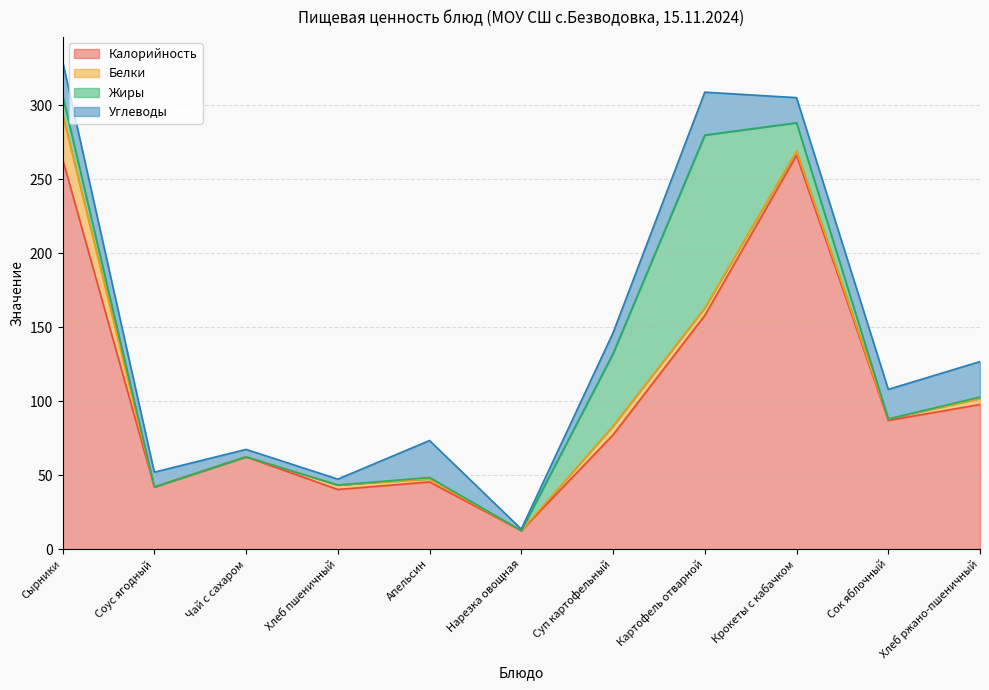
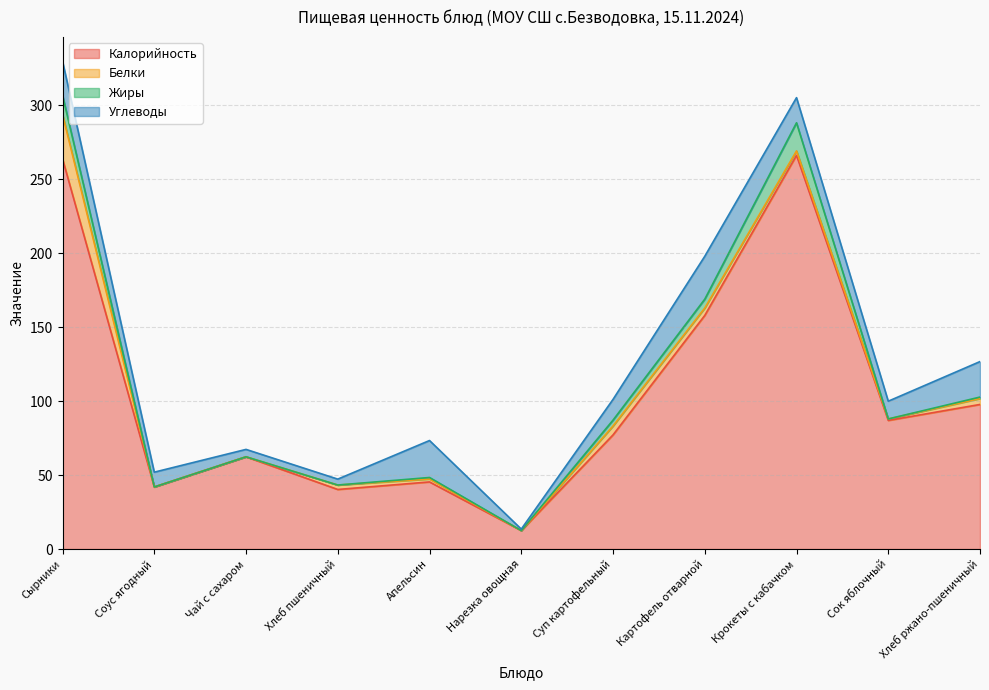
  {
    "Калорийность": {
      "Сырники": 264,
      "Хлеб пшеничный": 40,
      "Апельсин": 45,
      "Суп картофельный": 77,
      "Картофель отварной": 158,
      "Крокеты с кабачком": 266,
      "Хлеб ржано-пшеничный": 98
    },
    "Белки": {
      "Сырники": 30,
      "Суп картофельный": 6,
      "Картофель отварной": 5,
      "Крокеты с кабачком": 3
    },
    "Жиры": {
      "Сырники": 13,
-     "Суп картофельный": 49,
-     "Картофель отварной": 117,
+     "Суп картофельный": 4,
+     "Картофель отварной": 6,
      "Крокеты с кабачком": 19
    },
    "Углеводы": {
      "Сырники": 23,
      "Соус ягодный": 10,
      "Чай с сахаром": 5,
      "Хлеб пшеничный": 4,
      "Апельсин": 25,
      "Суп картофельный": 14,
      "Картофель отварной": 29,
      "Крокеты с кабачком": 17,
-     "Сок яблочный": 20,
+     "Сок яблочный": 12,
      "Хлеб ржано-пшеничный": 24
    }
  }
